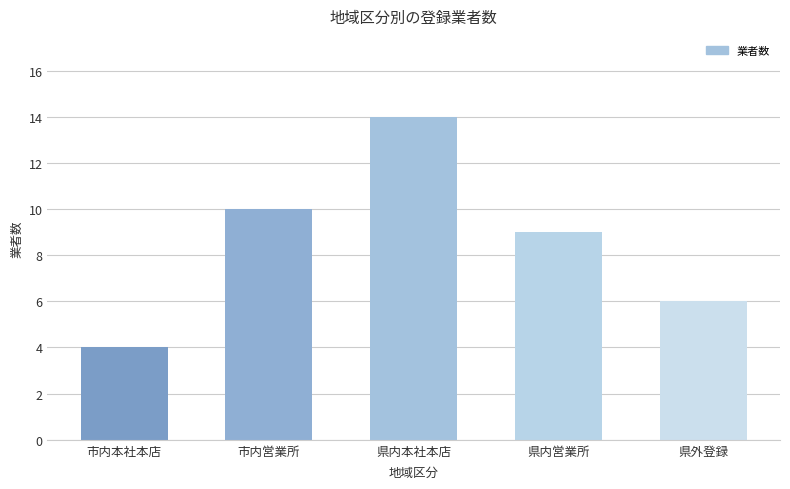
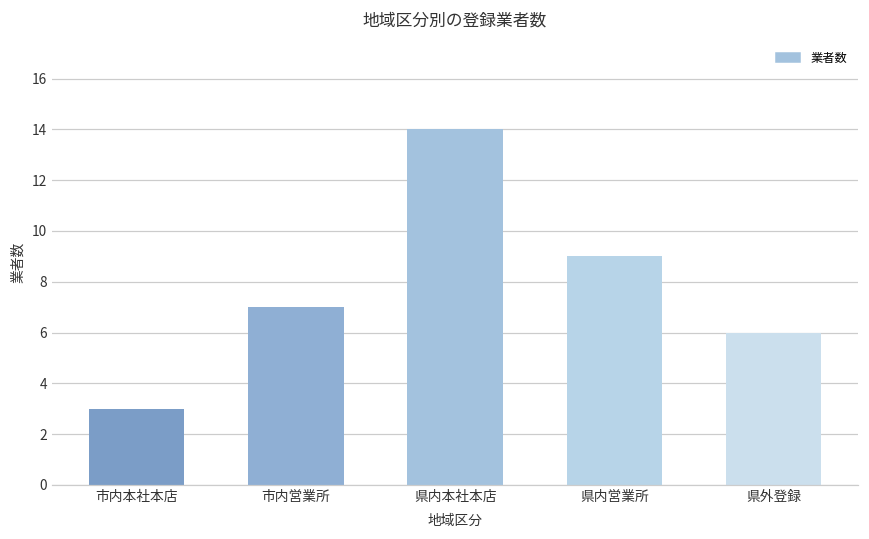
  {
-   "市内本社本店": 4,
-   "市内営業所": 10,
+   "市内本社本店": 3,
+   "市内営業所": 7,
    "県内本社本店": 14,
    "県内営業所": 9,
    "県外登録": 6
  }
